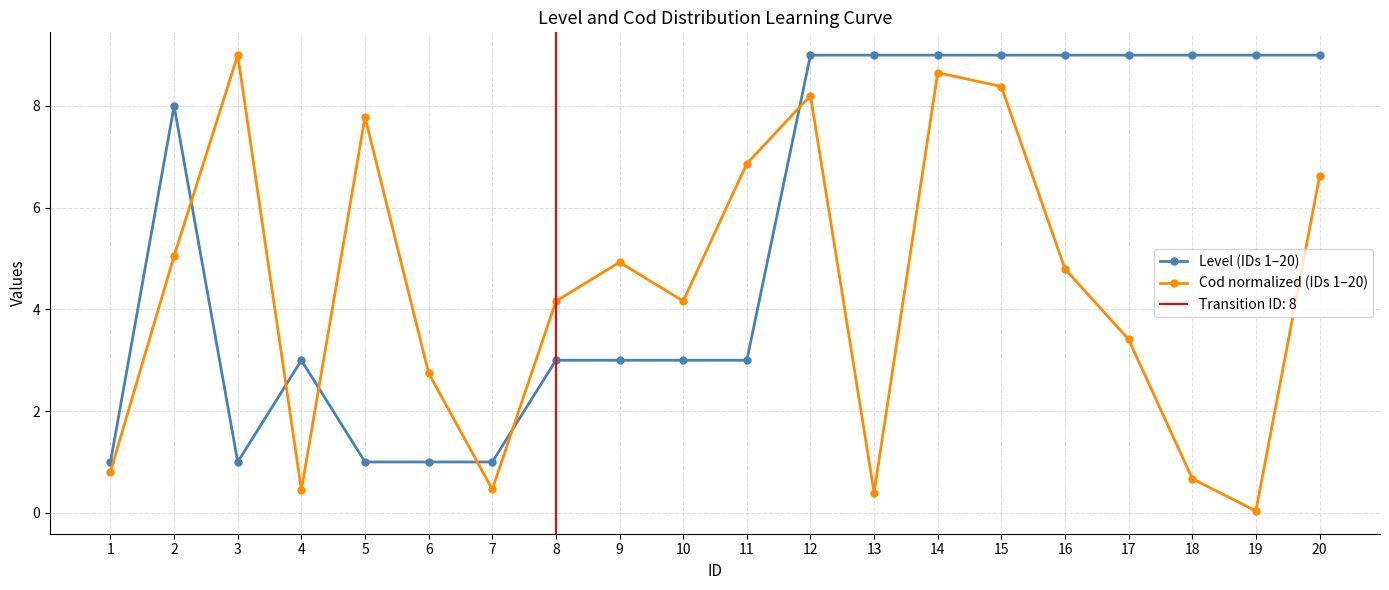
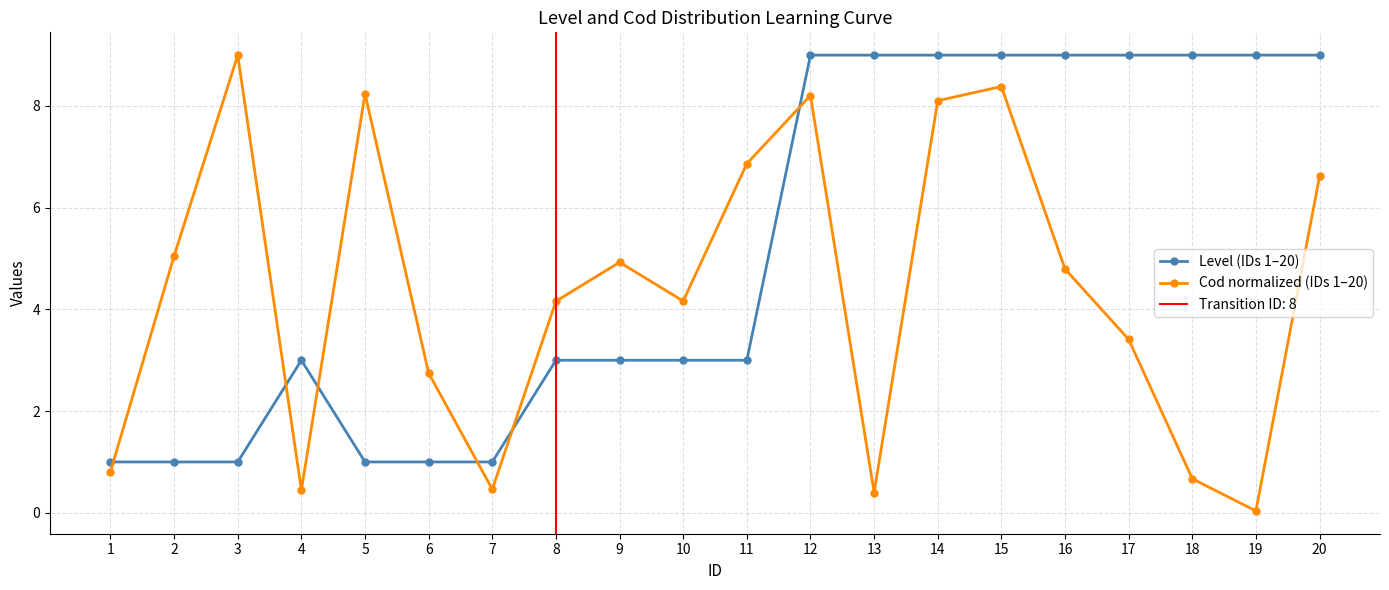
  {
    "Level (IDs 1–20)": {
      "1": 1,
-     "2": 8,
+     "2": 1,
      "3": 1,
      "4": 3,
      "5": 1,
      "6": 1,
      "7": 1,
      "8": 3,
      "9": 3,
      "10": 3,
      "11": 3,
      "12": 9,
      "13": 9,
      "14": 9,
      "15": 9,
      "16": 9,
      "17": 9,
      "18": 9,
      "19": 9,
      "20": 9
    },
    "Cod normalized (IDs 1–20)": {
      "1": 0.8,
      "2": 5.1,
      "3": 9.0,
      "4": 0.4,
-     "5": 7.8,
+     "5": 8.2,
      "6": 2.7,
      "7": 0.5,
      "8": 4.2,
      "9": 4.9,
      "10": 4.2,
      "11": 6.9,
      "12": 8.2,
      "13": 0.4,
-     "14": 8.7,
+     "14": 8.1,
      "15": 8.4,
      "16": 4.8,
      "17": 3.4,
      "18": 0.7,
      "19": 0.0,
      "20": 6.6
    }
  }
